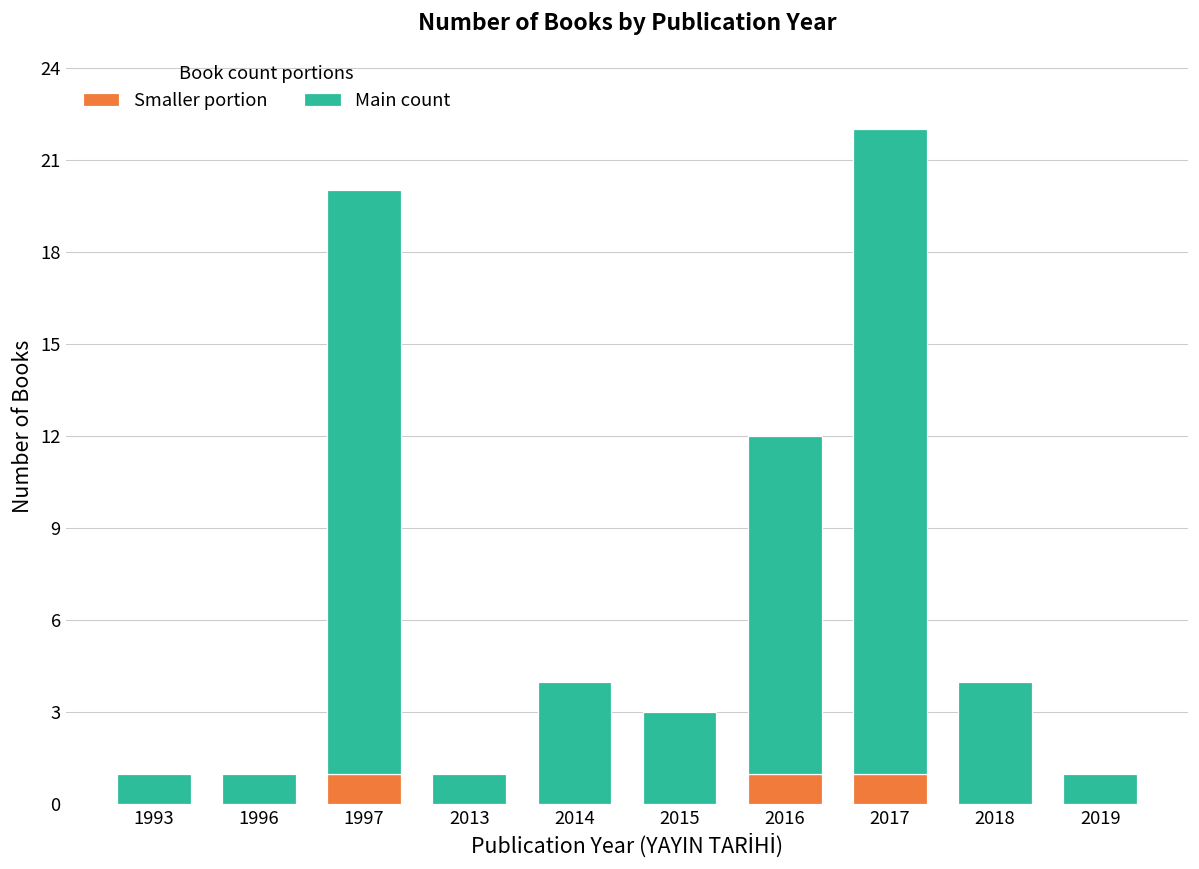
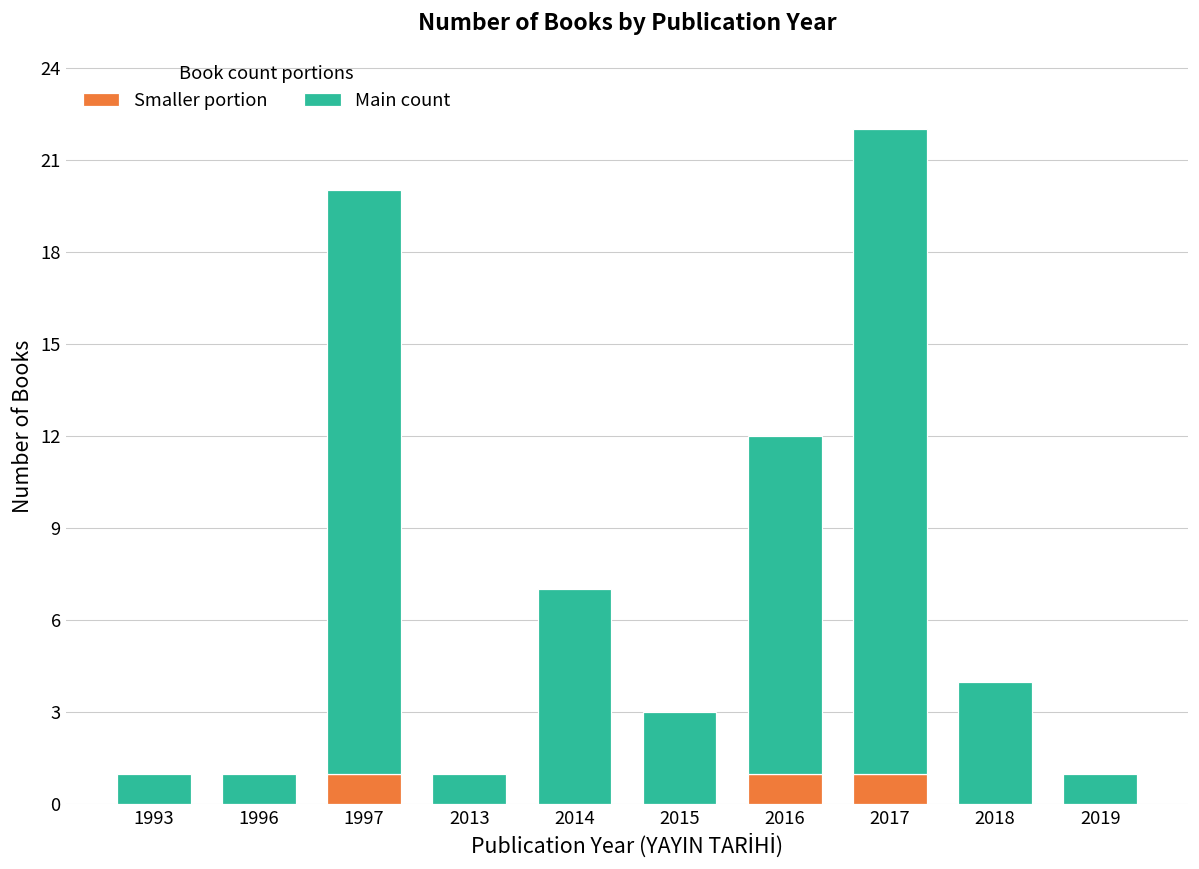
  {
    "Smaller portion": {
      "1993": 0,
      "1996": 0,
      "1997": 1,
      "2013": 0,
      "2014": 0,
      "2015": 0,
      "2016": 1,
      "2017": 1,
      "2018": 0,
      "2019": 0
    },
    "Main count": {
-     "2014": 4
+     "2014": 7
    }
  }
